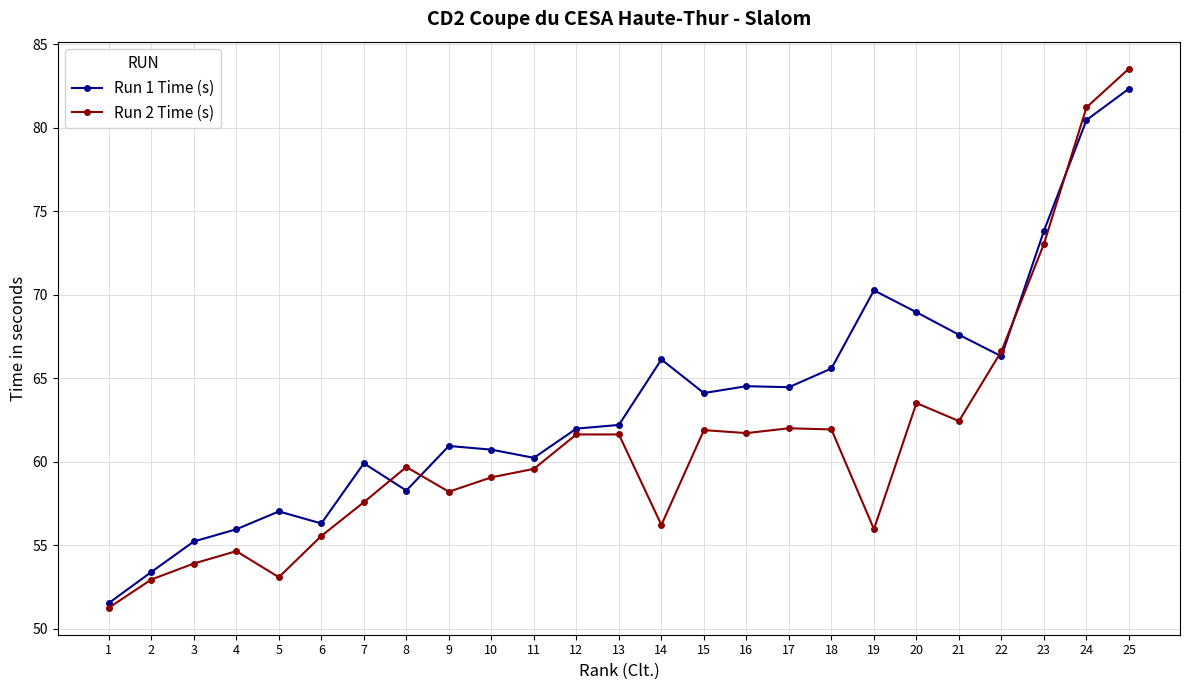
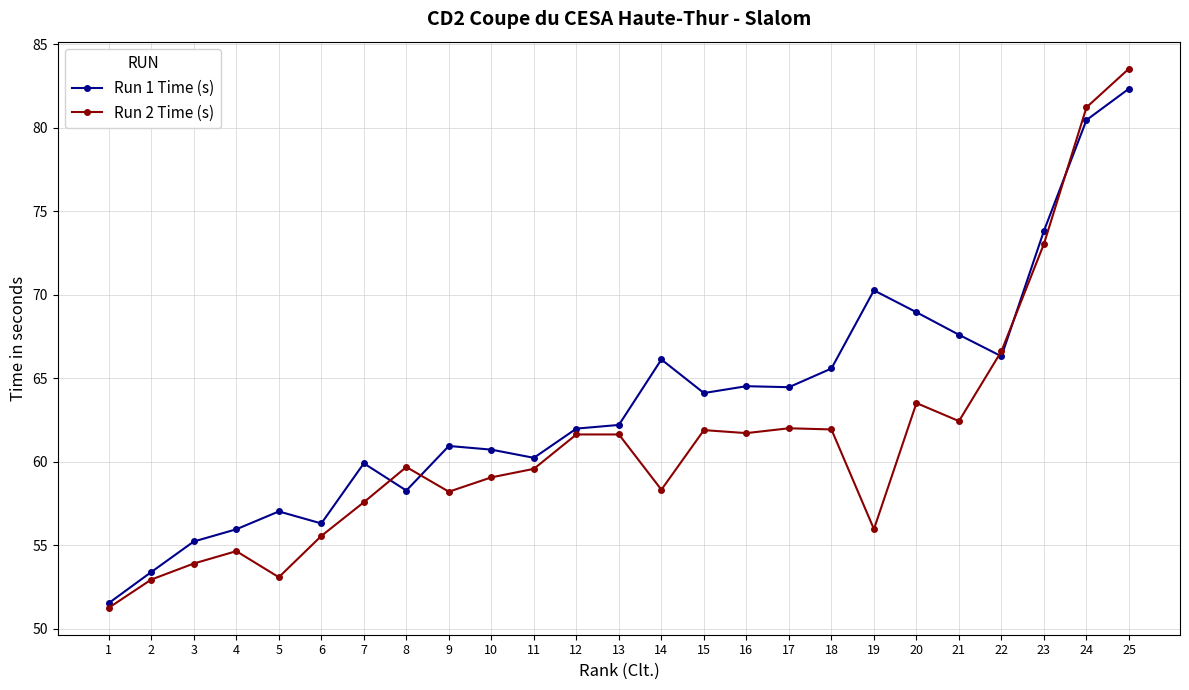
  {
    "Run 1 Time (s)": {
      "1": 51.5,
      "2": 53.4,
      "3": 55.2,
      "4": 56.0,
      "5": 57.0,
      "6": 56.3,
      "7": 59.9,
      "8": 58.3,
      "9": 60.9,
      "10": 60.7,
      "11": 60.2,
      "12": 62.0,
      "13": 62.2,
      "14": 66.1,
      "15": 64.1,
      "16": 64.5,
      "17": 64.5,
      "18": 65.6,
      "19": 70.3,
      "20": 69.0,
      "21": 67.6,
      "22": 66.3,
      "23": 73.8,
      "24": 80.5,
      "25": 82.3
    },
    "Run 2 Time (s)": {
      "1": 51.3,
      "2": 52.9,
      "3": 53.9,
      "4": 54.6,
      "5": 53.1,
      "6": 55.6,
      "7": 57.6,
      "8": 59.7,
      "9": 58.2,
      "10": 59.1,
      "11": 59.6,
      "12": 61.6,
      "13": 61.6,
-     "14": 56.2,
+     "14": 58.3,
      "15": 61.9,
      "16": 61.7,
      "17": 62.0,
      "18": 61.9,
      "19": 56.0,
      "20": 63.5,
      "21": 62.4,
      "22": 66.6,
      "23": 73.1,
      "24": 81.2,
      "25": 83.5
    }
  }
